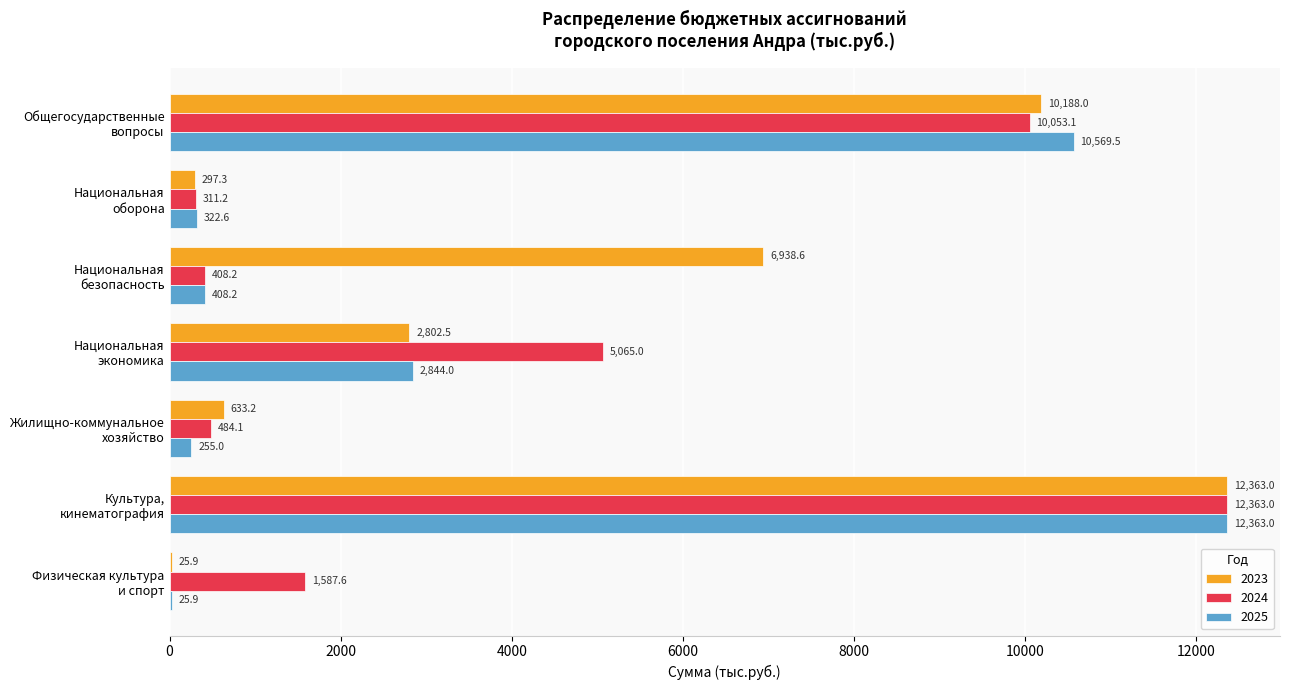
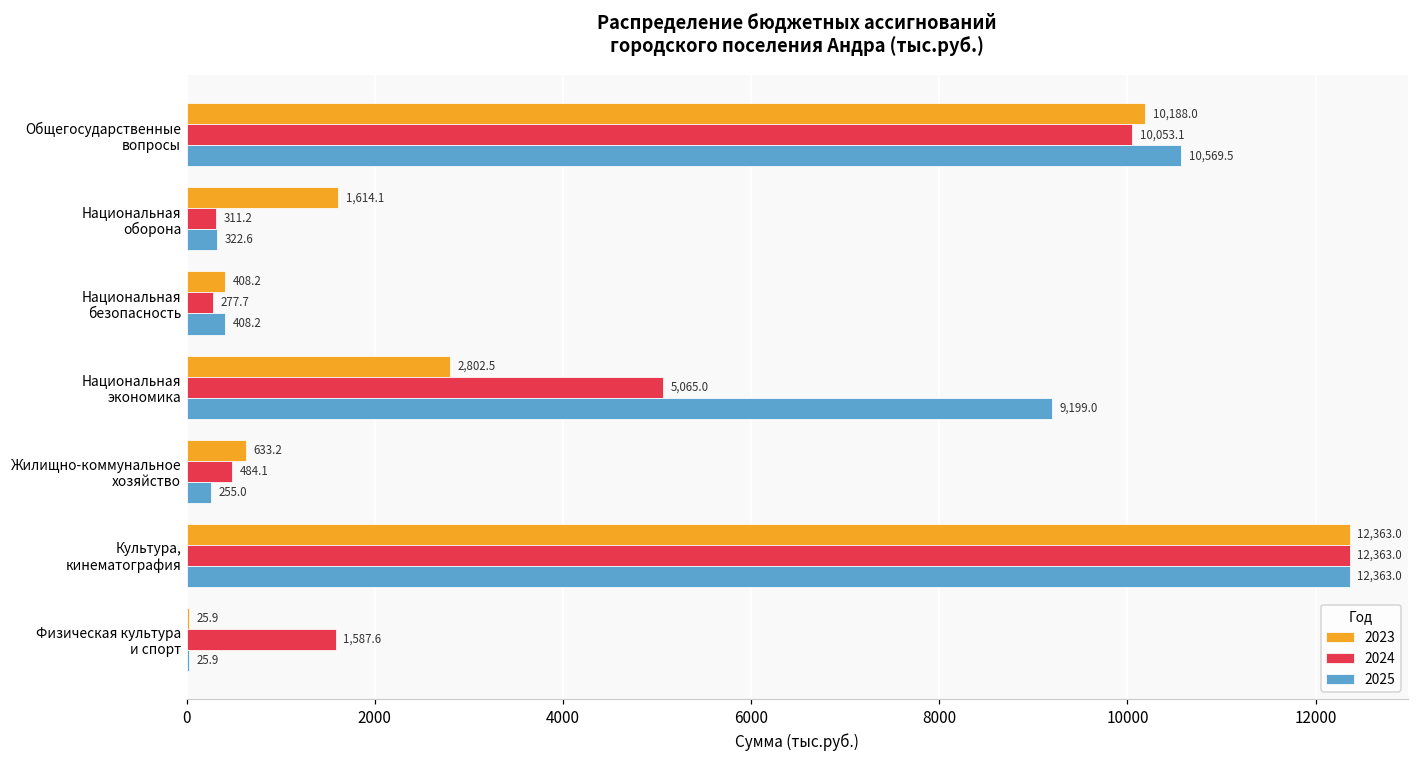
  {
    "2023": {
      "Общегосударственные вопросы": "10,188.0",
-     "Национальная оборона": "297.3",
-     "Национальная безопасность": "6,938.6",
+     "Национальная оборона": "1,614.1",
+     "Национальная безопасность": "408.2",
      "Национальная экономика": "2,802.5",
      "Жилищно-коммунальное хозяйство": "633.2",
      "Культура, кинематография": "12,363.0",
      "Физическая культура и спорт": "25.9"
    },
    "2024": {
      "Общегосударственные вопросы": "10,053.1",
      "Национальная оборона": "311.2",
-     "Национальная безопасность": "408.2",
+     "Национальная безопасность": "277.7",
      "Национальная экономика": "5,065.0",
      "Жилищно-коммунальное хозяйство": "484.1",
      "Культура, кинематография": "12,363.0",
      "Физическая культура и спорт": "1,587.6"
    },
    "2025": {
      "Общегосударственные вопросы": "10,569.5",
      "Национальная оборона": "322.6",
      "Национальная безопасность": "408.2",
-     "Национальная экономика": "2,844.0",
+     "Национальная экономика": "9,199.0",
      "Жилищно-коммунальное хозяйство": "255.0",
      "Культура, кинематография": "12,363.0",
      "Физическая культура и спорт": "25.9"
    }
  }
